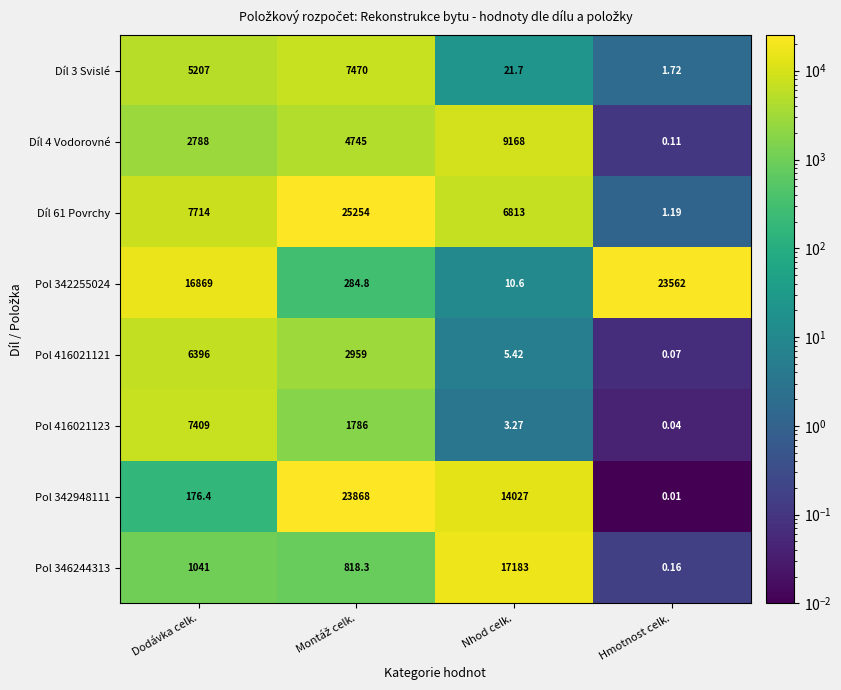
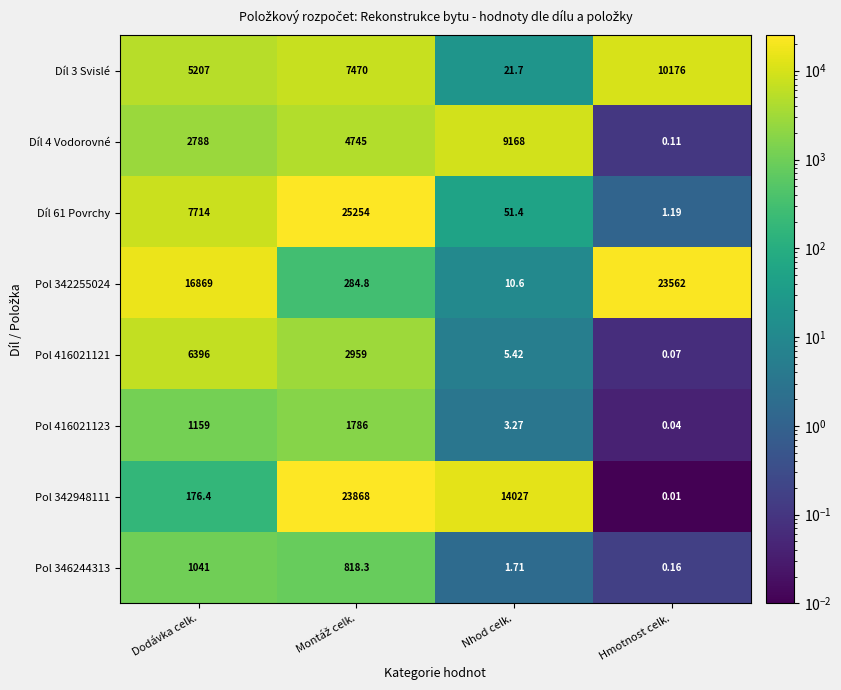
  {
    "Díl 3 Svislé": {
      "Dodávka celk.": 5207,
      "Montáž celk.": 7470,
      "Nhod celk.": 21.7,
-     "Hmotnost celk.": 1.72
+     "Hmotnost celk.": 10176
    },
    "Díl 4 Vodorovné": {
      "Dodávka celk.": 2788,
      "Montáž celk.": 4745,
      "Nhod celk.": 9168,
      "Hmotnost celk.": 0.11
    },
    "Díl 61 Povrchy": {
      "Dodávka celk.": 7714,
      "Montáž celk.": 25254,
-     "Nhod celk.": 6813,
+     "Nhod celk.": 51.4,
      "Hmotnost celk.": 1.19
    },
    "Pol 342255024": {
      "Dodávka celk.": 16869,
      "Montáž celk.": 284.8,
      "Nhod celk.": 10.6,
      "Hmotnost celk.": 23562
    },
    "Pol 416021121": {
      "Dodávka celk.": 6396,
      "Montáž celk.": 2959,
      "Nhod celk.": 5.42,
      "Hmotnost celk.": 0.07
    },
    "Pol 416021123": {
-     "Dodávka celk.": 7409,
+     "Dodávka celk.": 1159,
      "Montáž celk.": 1786,
      "Nhod celk.": 3.27,
      "Hmotnost celk.": 0.04
    },
    "Pol 342948111": {
      "Dodávka celk.": 176.4,
      "Montáž celk.": 23868,
      "Nhod celk.": 14027,
      "Hmotnost celk.": 0.01
    },
    "Pol 346244313": {
      "Dodávka celk.": 1041,
      "Montáž celk.": 818.3,
-     "Nhod celk.": 17183,
+     "Nhod celk.": 1.71,
      "Hmotnost celk.": 0.16
    }
  }
